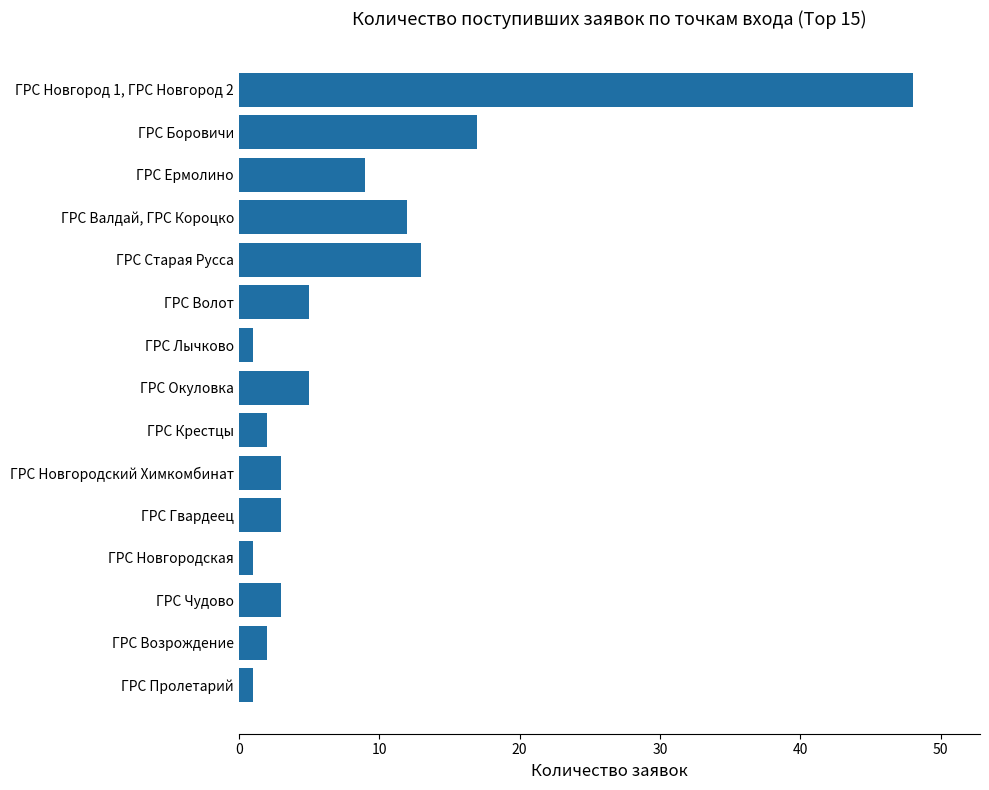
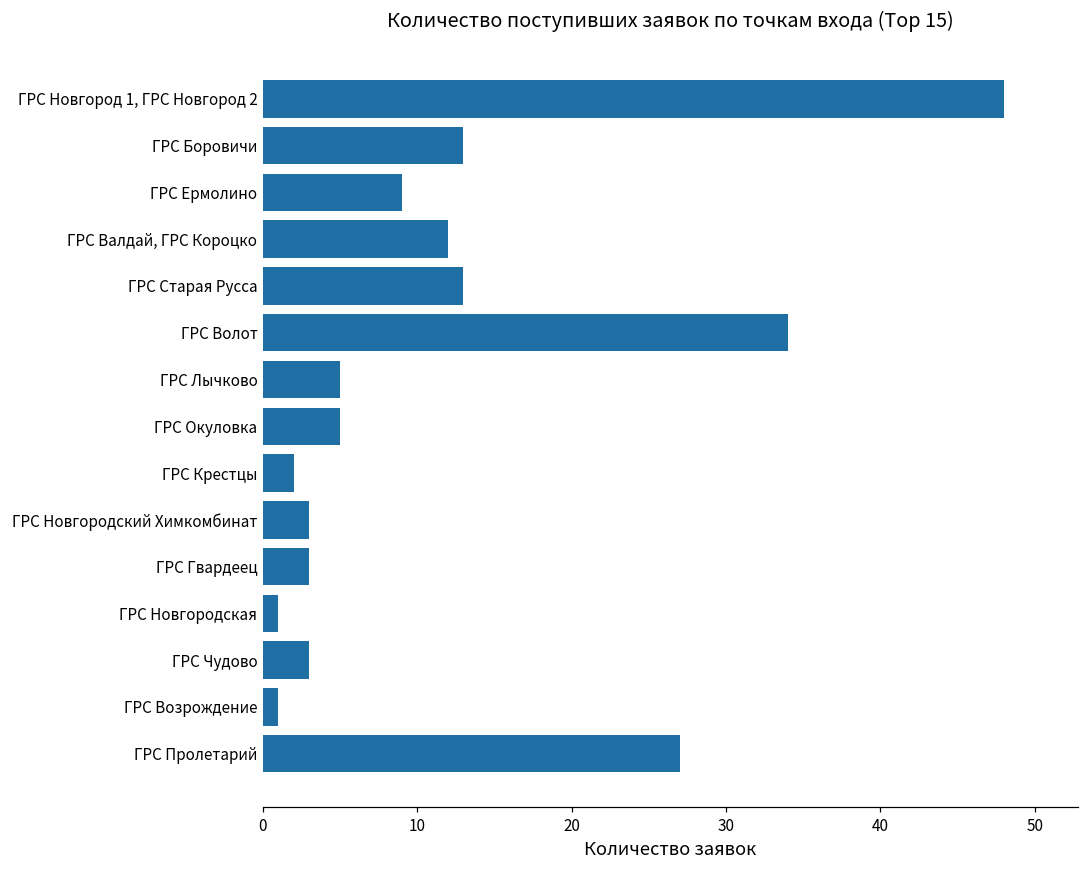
  {
    "ГРС Новгород 1, ГРС Новгород 2": 48,
-   "ГРС Боровичи": 17,
+   "ГРС Боровичи": 13,
    "ГРС Ермолино": 9,
    "ГРС Валдай, ГРС Короцко": 12,
    "ГРС Старая Русса": 13,
-   "ГРС Волот": 5,
-   "ГРС Лычково": 1,
+   "ГРС Волот": 34,
+   "ГРС Лычково": 5,
    "ГРС Окуловка": 5,
    "ГРС Крестцы": 2,
    "ГРС Новгородский Химкомбинат": 3,
    "ГРС Гвардеец": 3,
    "ГРС Новгородская": 1,
    "ГРС Чудово": 3,
-   "ГРС Возрождение": 2,
-   "ГРС Пролетарий": 1
+   "ГРС Возрождение": 1,
+   "ГРС Пролетарий": 27
  }
